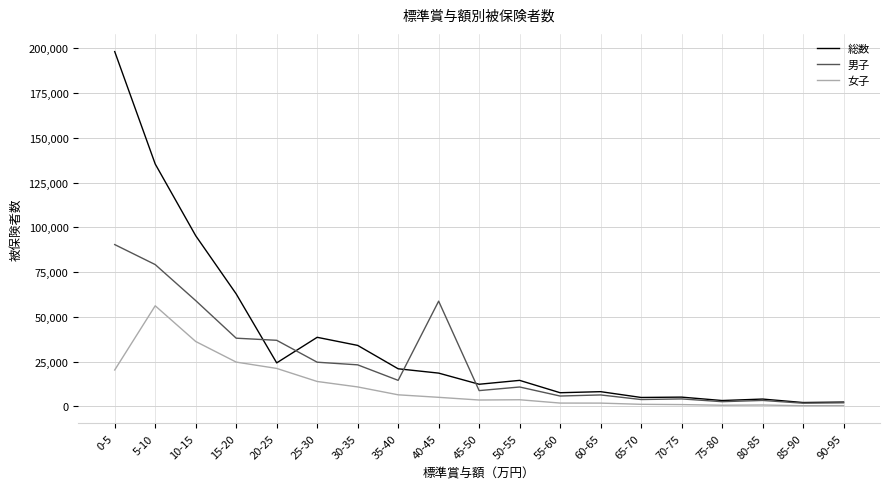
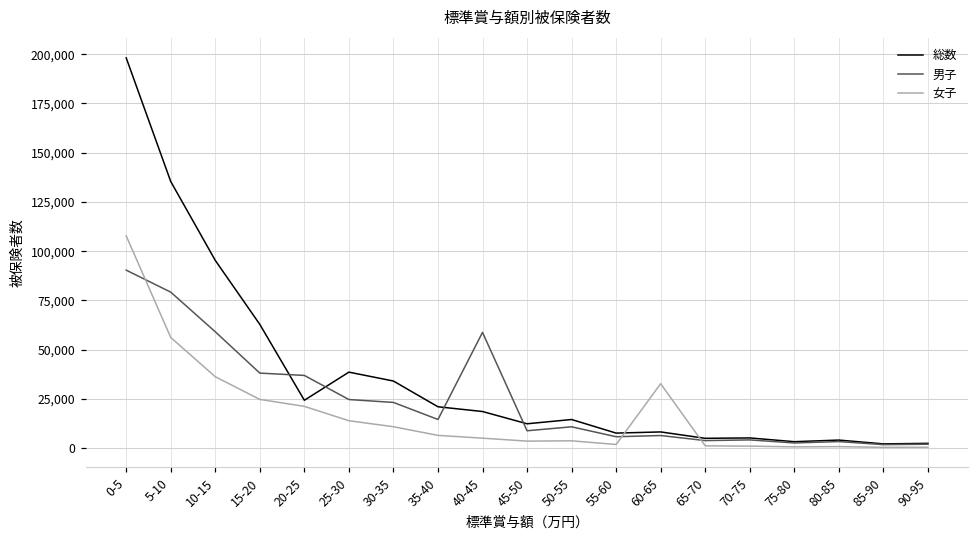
  {
    "総数": {
      "0-5": "198,000",
      "5-10": "135,000",
      "10-15": "95,000",
      "15-20": "63,000",
      "20-25": "24,000",
      "25-30": "39,000",
      "30-35": "34,000",
      "35-40": "21,000",
      "40-45": "19,000",
      "45-50": "12,000",
      "50-55": "15,000",
      "55-60": "8,000",
      "60-65": "8,000"
    },
    "男子": {
      "0-5": "90,000",
      "5-10": "79,000",
      "10-15": "59,000",
      "15-20": "38,000",
      "20-25": "37,000",
      "25-30": "25,000",
      "30-35": "23,000",
      "35-40": "15,000",
      "40-45": "59,000",
      "45-50": "9,000",
      "50-55": "11,000",
      "55-60": "6,000",
      "60-65": "6,000"
    },
    "女子": {
-     "0-5": "20,000",
+     "0-5": "108,000",
      "5-10": "56,000",
      "10-15": "36,000",
      "15-20": "25,000",
      "20-25": "21,000",
      "25-30": "14,000",
      "30-35": "11,000",
      "35-40": "6,000",
      "40-45": "5,000",
      "45-50": "4,000",
      "50-55": "4,000",
      "55-60": "2,000",
-     "60-65": "2,000",
+     "60-65": "33,000",
      "65-70": "1,000",
      "70-75": "1,000",
      "75-80": "1,000",
      "80-85": "1,000",
      "90-95": "0"
    }
  }
